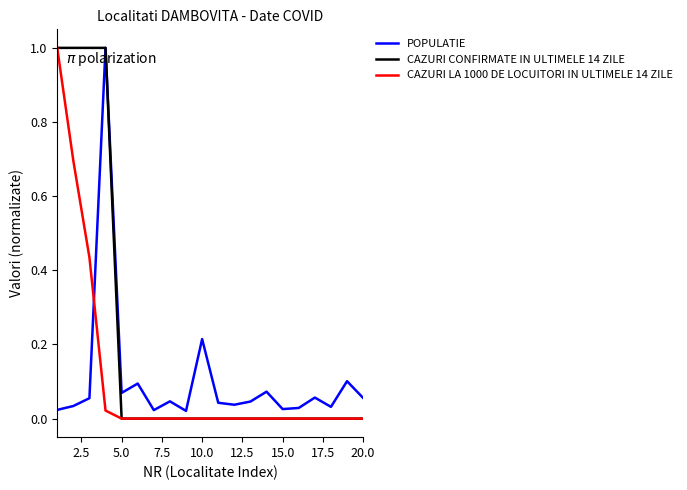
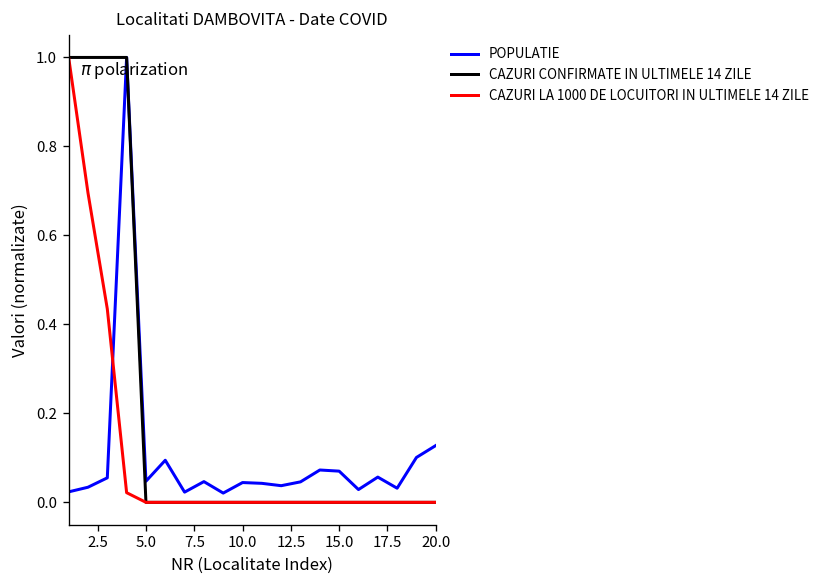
  {
    "POPULATIE": {
-     "5.0": 0.07,
-     "10.0": 0.21,
-     "15.0": 0.03,
-     "20.0": 0.06
+     "5.0": 0.05,
+     "10.0": 0.04,
+     "15.0": 0.07,
+     "20.0": 0.13
    }
  }
